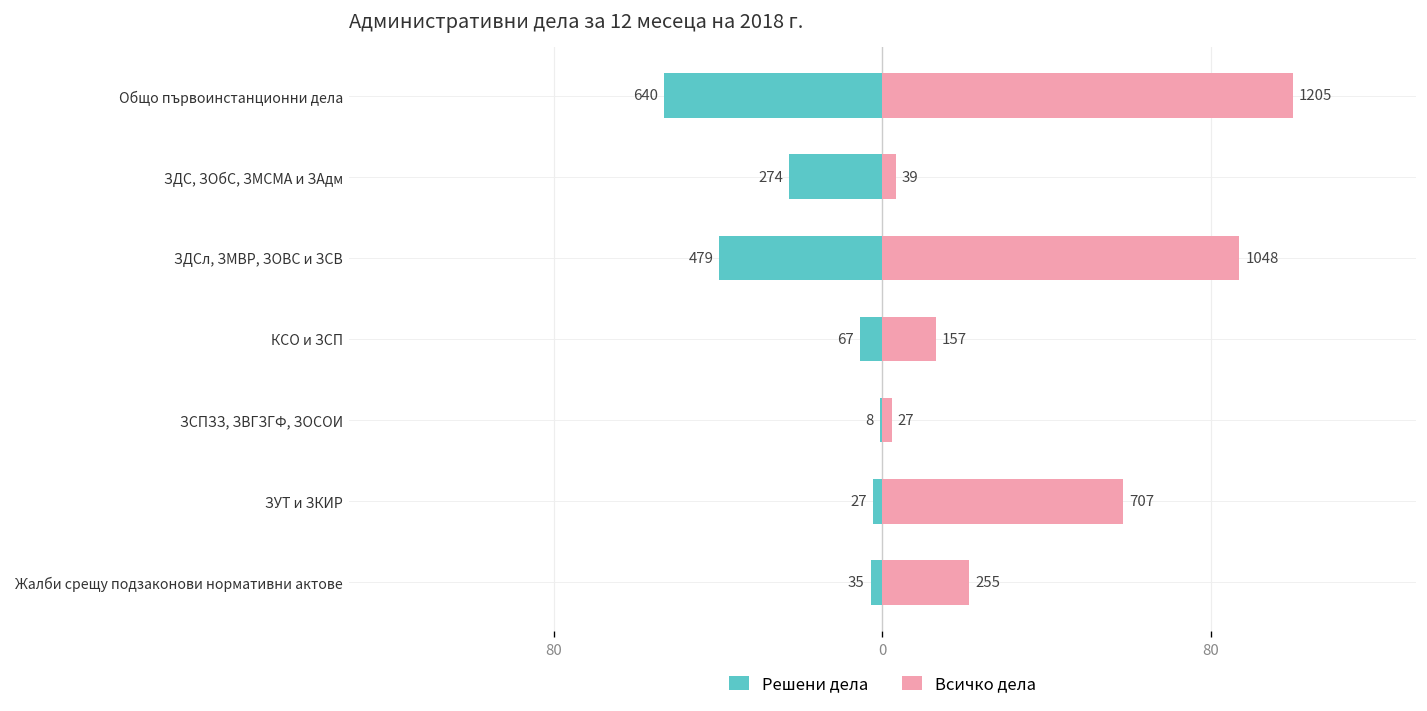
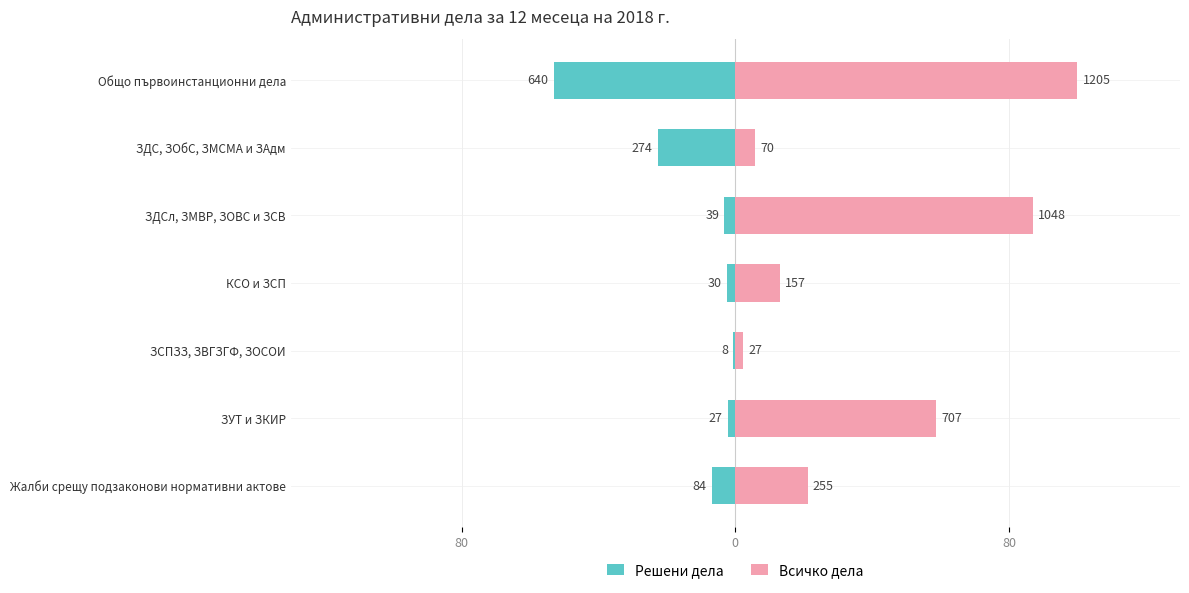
  {
    "Решени дела": {
-     "ЗДСл, ЗМВР, ЗОВС и ЗСВ": 479,
-     "КСО и ЗСП": 67,
-     "Жалби срещу подзаконови нормативни актове": 35
+     "ЗДСл, ЗМВР, ЗОВС и ЗСВ": 39,
+     "КСО и ЗСП": 30,
+     "Жалби срещу подзаконови нормативни актове": 84
    },
    "Всичко дела": {
-     "ЗДС, ЗОбС, ЗМСМА и ЗАдм": 39
+     "ЗДС, ЗОбС, ЗМСМА и ЗАдм": 70
    }
  }
